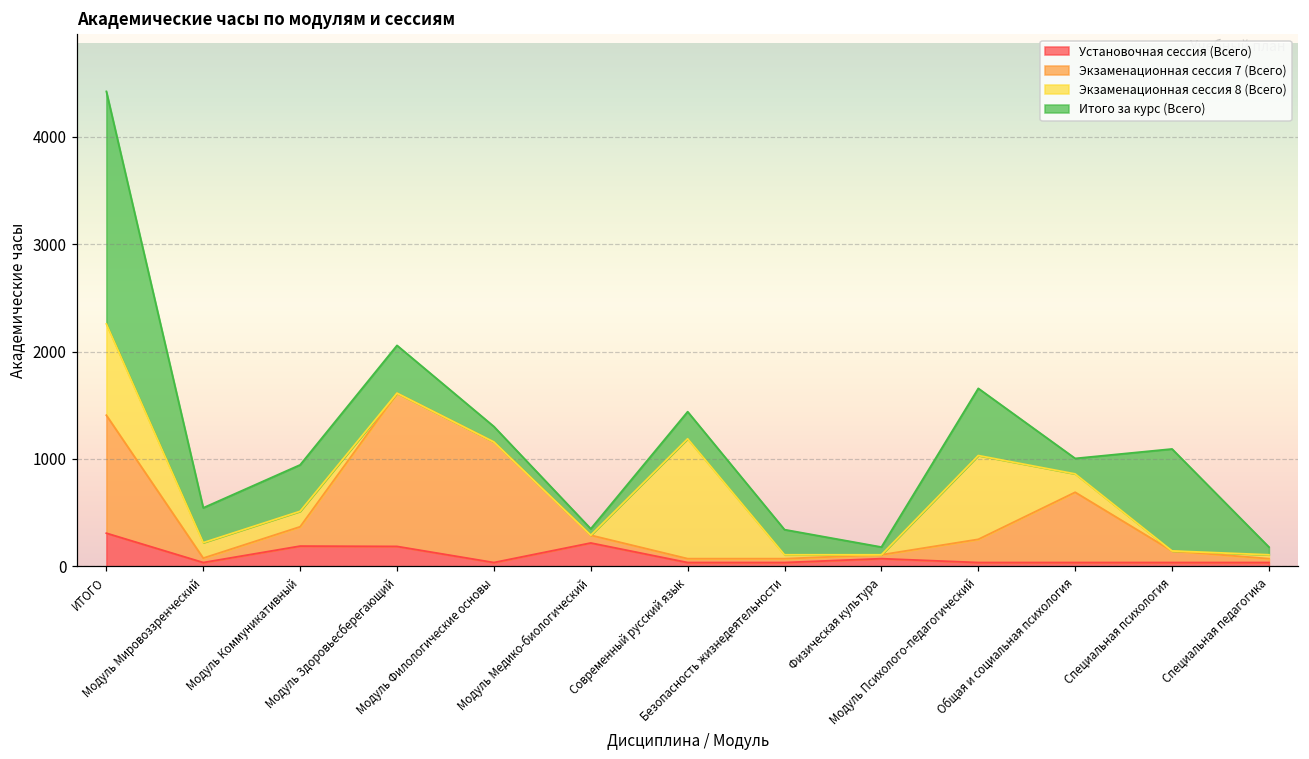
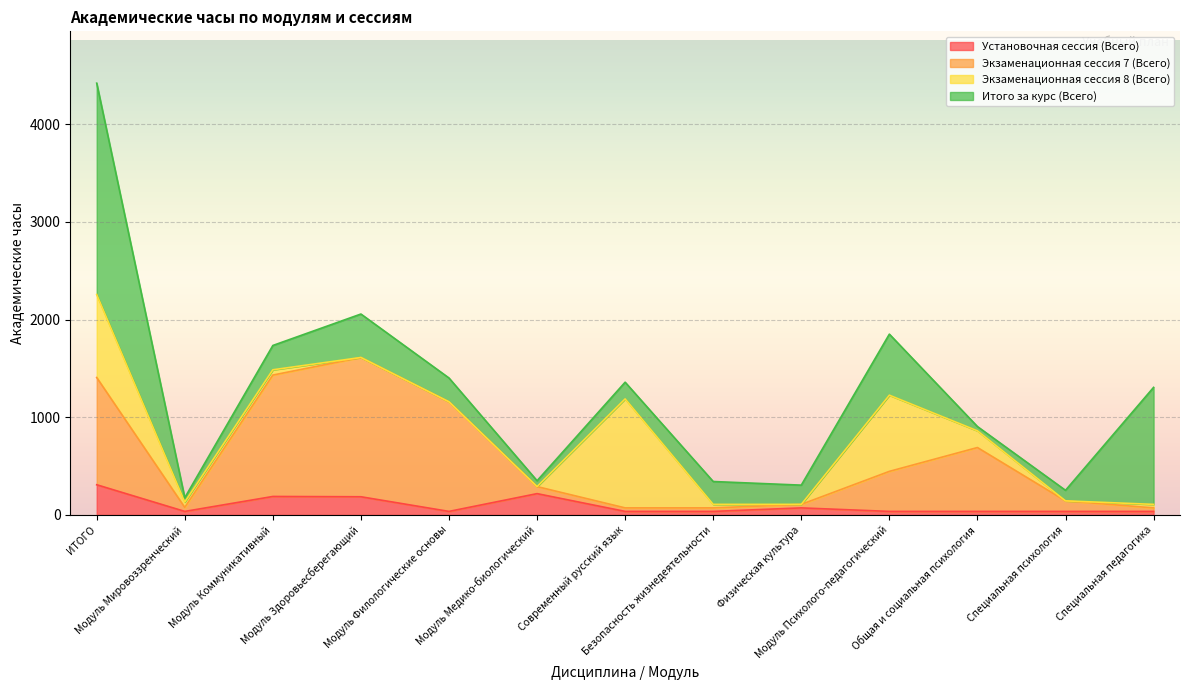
  {
    "Установочная сессия (Всего)": {
      "ИТОГО": 300,
      "Модуль Мировоззренческий": 0,
      "Модуль Коммуникативный": 200,
      "Модуль Здоровьесберегающий": 200,
      "Модуль Филологические основы": 0,
      "Модуль Медико-биологический": 200,
      "Современный русский язык": 0,
      "Безопасность жизнедеятельности": 0,
      "Физическая культура": 100,
      "Модуль Психолого-педагогический": 0,
      "Общая и социальная психология": 0,
      "Специальная психология": 0,
      "Специальная педагогика": 0
    },
    "Экзаменационная сессия 7 (Всего)": {
      "ИТОГО": 1100,
      "Модуль Мировоззренческий": 0,
-     "Модуль Коммуникативный": 200,
+     "Модуль Коммуникативный": 1200,
      "Современный русский язык": 0,
      "Безопасность жизнедеятельности": 0,
-     "Модуль Психолого-педагогический": 200,
+     "Модуль Психолого-педагогический": 400,
      "Общая и социальная психология": 700,
      "Специальная педагогика": 0
    },
    "Экзаменационная сессия 8 (Всего)": {
      "ИТОГО": 900,
-     "Модуль Мировоззренческий": 140,
-     "Модуль Коммуникативный": 140,
+     "Модуль Мировоззренческий": 60,
+     "Модуль Коммуникативный": 50,
      "Современный русский язык": 1100,
      "Безопасность жизнедеятельности": 0,
      "Модуль Психолого-педагогический": 800,
      "Общая и социальная психология": 200,
      "Специальная педагогика": 0
    },
    "Итого за курс (Всего)": {
      "ИТОГО": 2200,
-     "Модуль Мировоззренческий": 300,
-     "Модуль Коммуникативный": 400,
+     "Модуль Мировоззренческий": 0,
+     "Модуль Коммуникативный": 200,
      "Модуль Здоровьесберегающий": 400,
-     "Модуль Филологические основы": 100,
+     "Модуль Филологические основы": 200,
      "Модуль Медико-биологический": 100,
-     "Современный русский язык": 300,
+     "Современный русский язык": 200,
      "Безопасность жизнедеятельности": 200,
-     "Физическая культура": 100,
+     "Физическая культура": 200,
      "Модуль Психолого-педагогический": 600,
-     "Общая и социальная психология": 100,
-     "Специальная психология": 900,
-     "Специальная педагогика": 100
+     "Общая и социальная психология": 0,
+     "Специальная психология": 100,
+     "Специальная педагогика": 1200
    }
  }
